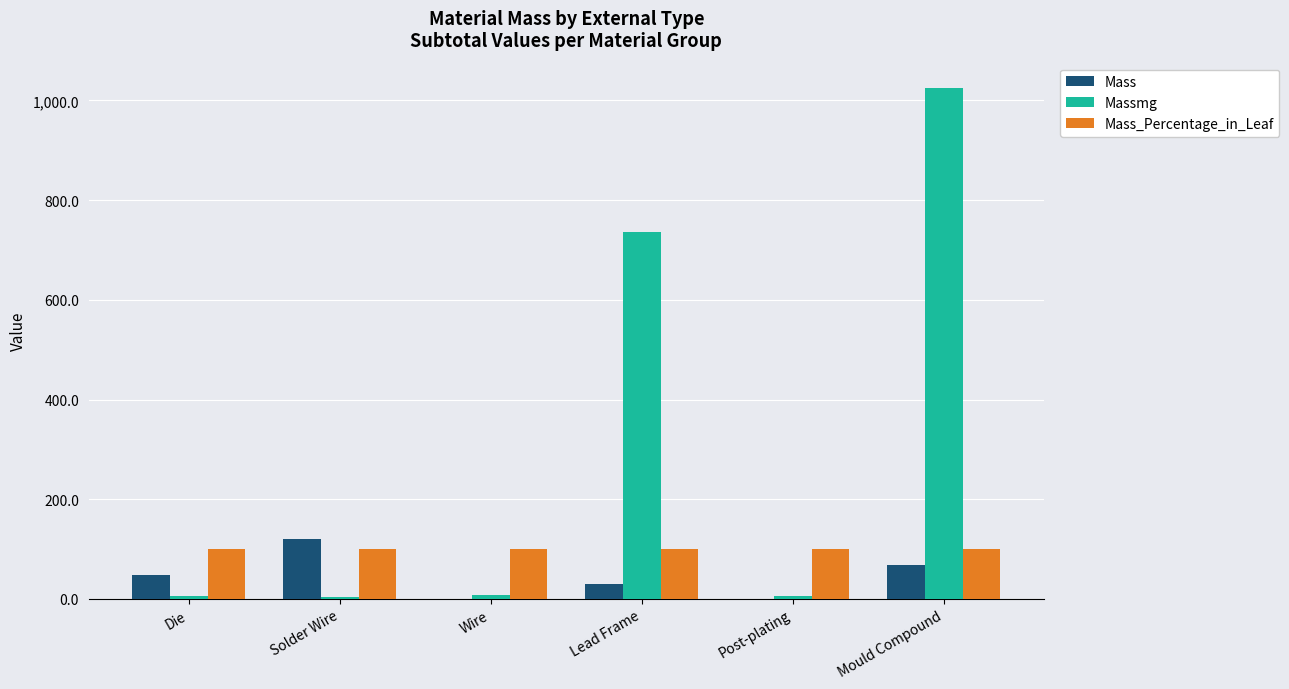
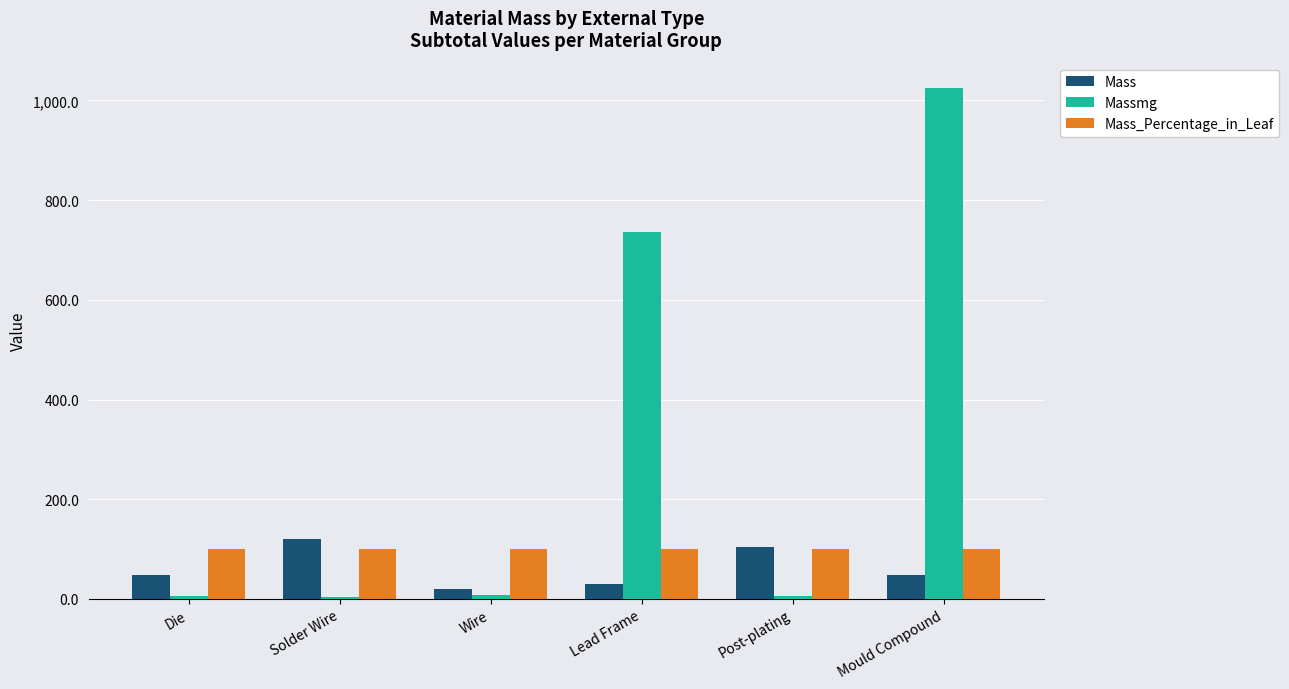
  {
    "Mass": {
      "Die": "50",
      "Solder Wire": "120",
-     "Wire": "0",
+     "Wire": "20",
      "Lead Frame": "30",
-     "Post-plating": "0",
-     "Mould Compound": "70"
+     "Post-plating": "100",
+     "Mould Compound": "50"
    },
    "Massmg": {
      "Die": "10",
      "Wire": "10",
      "Lead Frame": "740",
      "Mould Compound": "1,020"
    },
    "Mass_Percentage_in_Leaf": {
      "Die": "100",
      "Solder Wire": "100",
      "Wire": "100",
      "Lead Frame": "100",
      "Post-plating": "100",
      "Mould Compound": "100"
    }
  }
